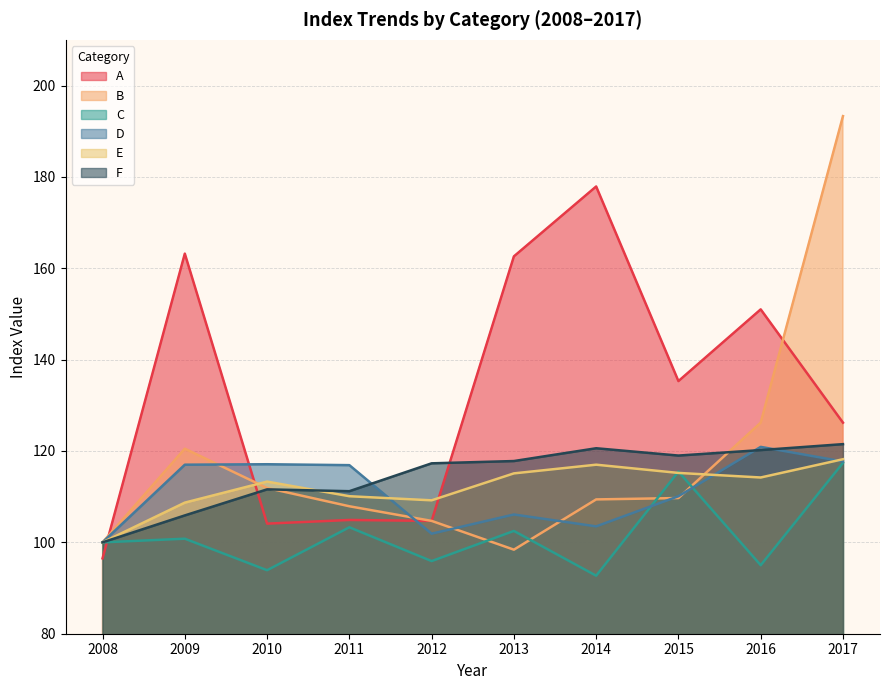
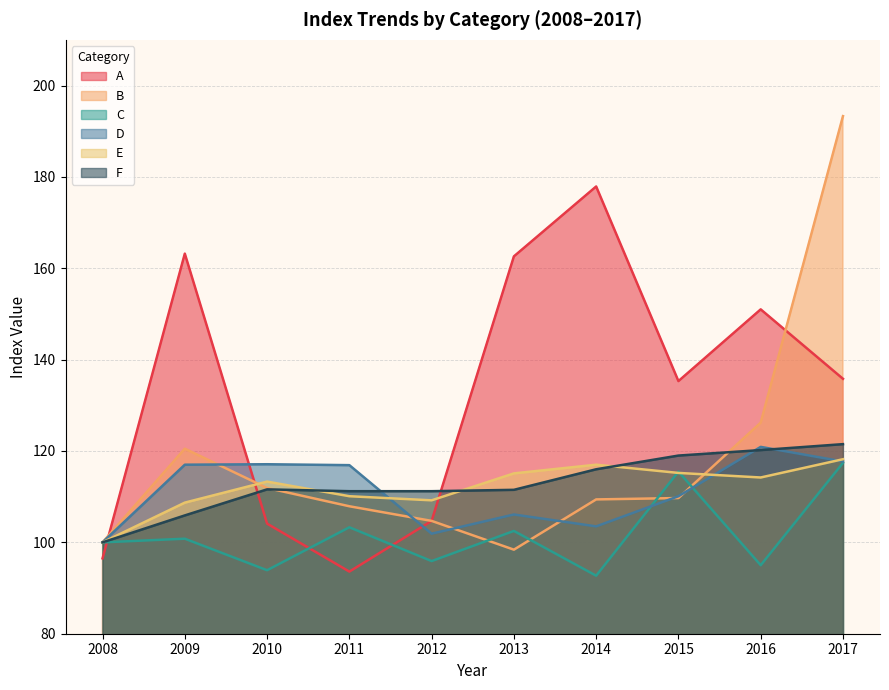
  {
    "A": {
      "2008": 97,
      "2009": 163,
      "2010": 104,
-     "2011": 105,
+     "2011": 94,
      "2013": 163,
      "2014": 178,
      "2015": 135,
      "2016": 151,
-     "2017": 126
+     "2017": 136
    },
    "F": {
      "2009": 106,
      "2011": 111,
-     "2012": 117,
-     "2013": 118,
-     "2014": 121,
+     "2012": 111,
+     "2013": 112,
+     "2014": 116,
      "2015": 119,
      "2016": 120,
      "2017": 122
    }
  }
